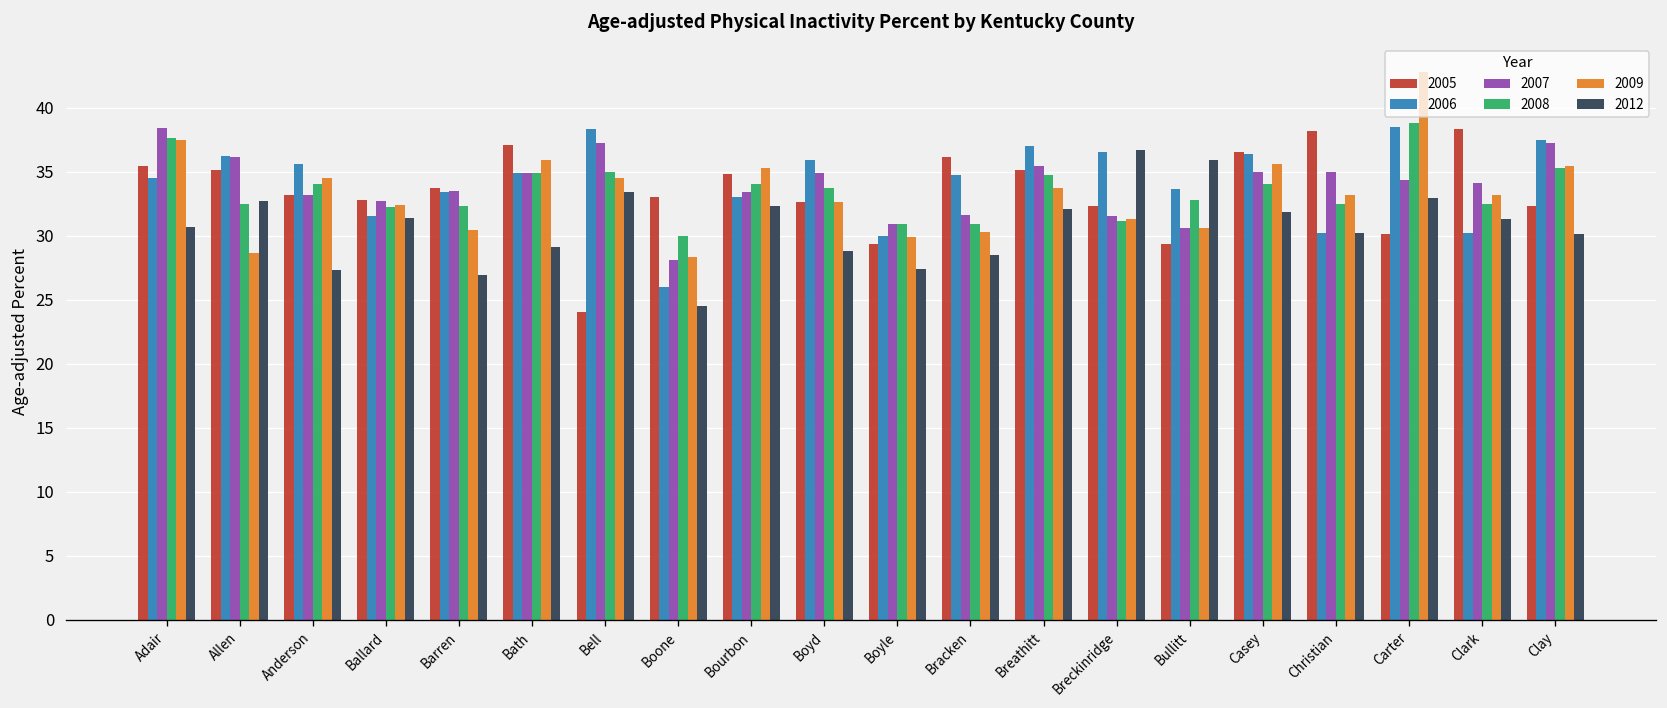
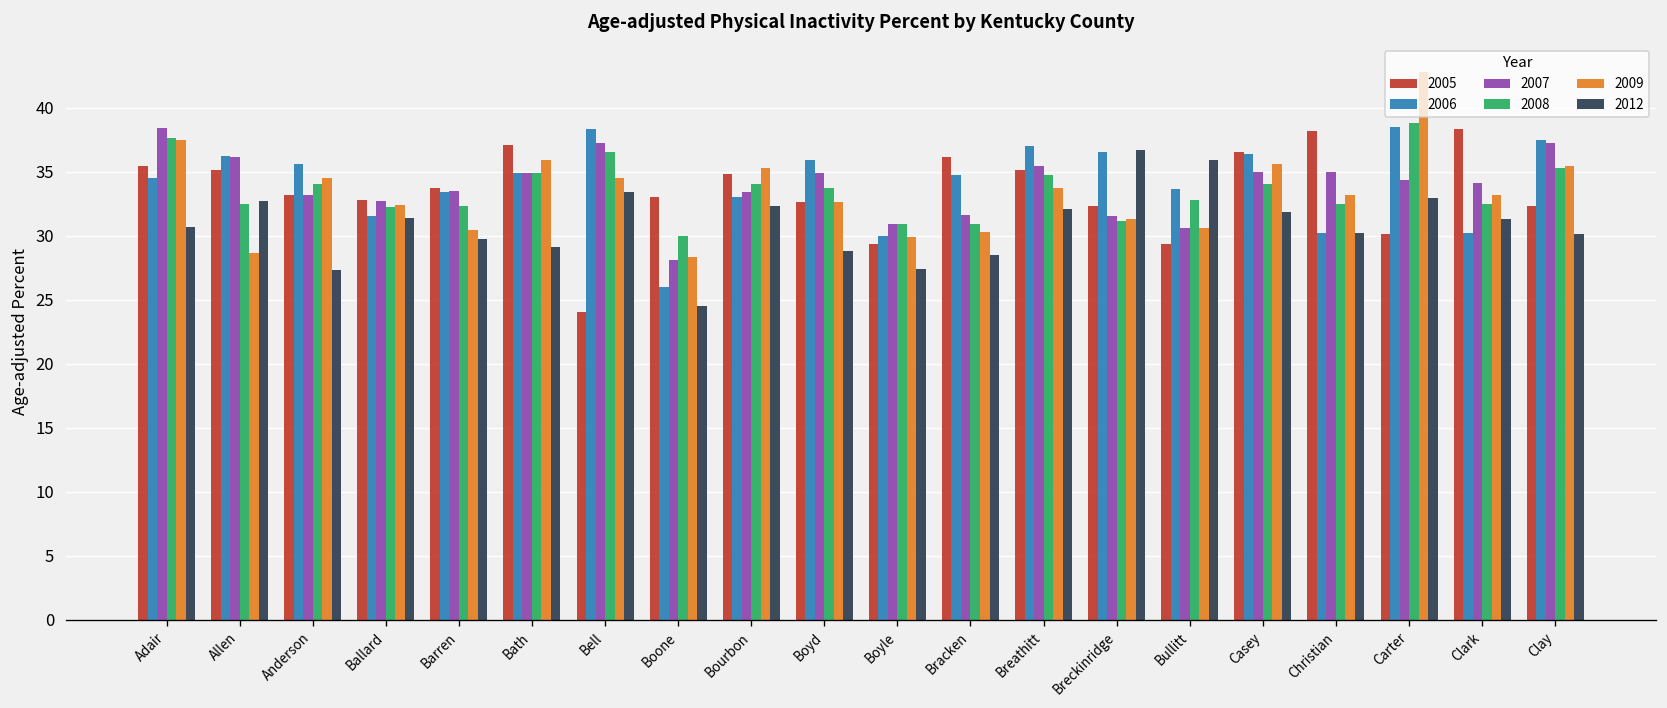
  {
    "2005": {
      "Adair": 35.4,
      "Allen": 35.1,
      "Anderson": 33.2,
      "Ballard": 32.8,
      "Barren": 33.7,
      "Bath": 37.1,
      "Bell": 24.0,
      "Boone": 33.0,
      "Bourbon": 34.8,
      "Boyd": 32.6,
      "Boyle": 29.3,
      "Bracken": 36.1,
      "Breathitt": 35.1,
      "Breckinridge": 32.3,
      "Bullitt": 29.3,
      "Casey": 36.5,
      "Christian": 38.2,
      "Carter": 30.1,
      "Clark": 38.3,
      "Clay": 32.3
    },
    "2006": {
      "Adair": 34.5,
      "Allen": 36.2,
      "Anderson": 35.6,
      "Ballard": 31.5,
      "Barren": 33.4,
      "Bath": 34.9,
      "Bell": 38.3,
      "Boone": 26.0,
      "Bourbon": 33.0,
      "Boyd": 35.9,
      "Boyle": 30.0,
      "Bracken": 34.7,
      "Breathitt": 37.0,
      "Breckinridge": 36.5,
      "Bullitt": 33.6,
      "Casey": 36.4,
      "Christian": 30.2,
      "Carter": 38.5,
      "Clark": 30.2,
      "Clay": 37.5
    },
    "2007": {
      "Adair": 38.4,
      "Allen": 36.1,
      "Anderson": 33.2,
      "Ballard": 32.7,
      "Barren": 33.5,
      "Bath": 34.9,
      "Bell": 37.2,
      "Boone": 28.1,
      "Bourbon": 33.4,
      "Boyd": 34.9,
      "Boyle": 30.9,
      "Bracken": 31.6,
      "Breathitt": 35.4,
      "Breckinridge": 31.5,
      "Bullitt": 30.6,
      "Casey": 35.0,
      "Christian": 35.0,
      "Carter": 34.3,
      "Clark": 34.1,
      "Clay": 37.2
    },
    "2008": {
      "Adair": 37.6,
      "Allen": 32.5,
      "Anderson": 34.0,
      "Ballard": 32.2,
      "Barren": 32.3,
      "Bath": 34.9,
-     "Bell": 35.0,
+     "Bell": 36.5,
      "Boone": 30.0,
      "Bourbon": 34.0,
      "Boyd": 33.7,
      "Boyle": 30.9,
      "Bracken": 30.9,
      "Breathitt": 34.7,
      "Breckinridge": 31.1,
      "Bullitt": 32.8,
      "Casey": 34.0,
      "Christian": 32.5,
      "Carter": 38.8,
      "Clark": 32.5,
      "Clay": 35.3
    },
    "2009": {
      "Adair": 37.5,
      "Allen": 28.6,
      "Anderson": 34.5,
      "Ballard": 32.4,
      "Barren": 30.4,
      "Bath": 35.9,
      "Bell": 34.5,
      "Boone": 28.3,
      "Bourbon": 35.3,
      "Boyd": 32.6,
      "Boyle": 29.9,
      "Bracken": 30.3,
      "Breathitt": 33.7,
      "Breckinridge": 31.3,
      "Bullitt": 30.6,
      "Casey": 35.6,
      "Christian": 33.2,
      "Clark": 33.2,
      "Clay": 35.4
    },
    "2012": {
      "Adair": 30.7,
      "Allen": 32.7,
      "Anderson": 27.3,
      "Ballard": 31.4,
-     "Barren": 26.9,
+     "Barren": 29.7,
      "Bath": 29.1,
      "Bell": 33.4,
      "Boone": 24.5,
      "Bourbon": 32.3,
      "Boyd": 28.8,
      "Boyle": 27.4,
      "Bracken": 28.5,
      "Breathitt": 32.1,
      "Breckinridge": 36.7,
      "Bullitt": 35.9,
      "Casey": 31.8,
      "Christian": 30.2,
      "Carter": 32.9,
      "Clark": 31.3,
      "Clay": 30.1
    }
  }
